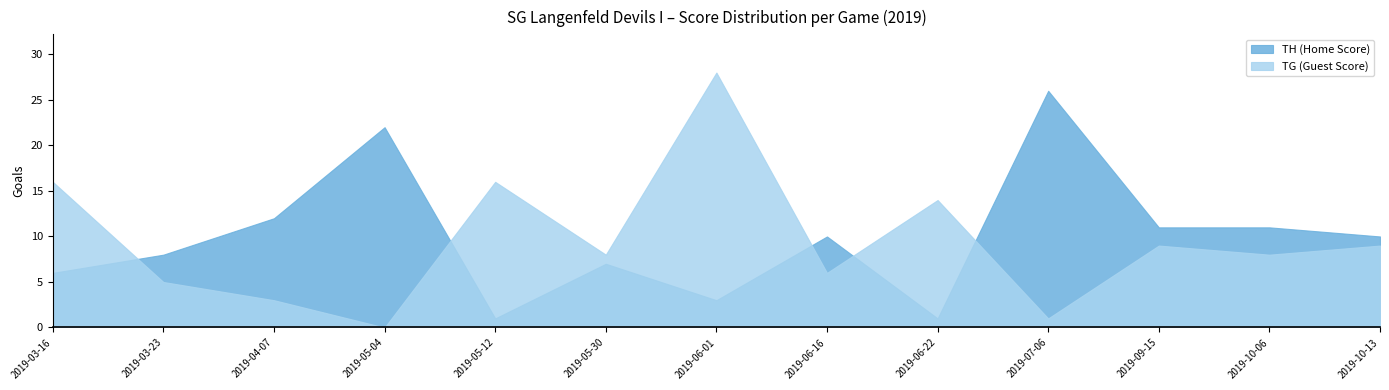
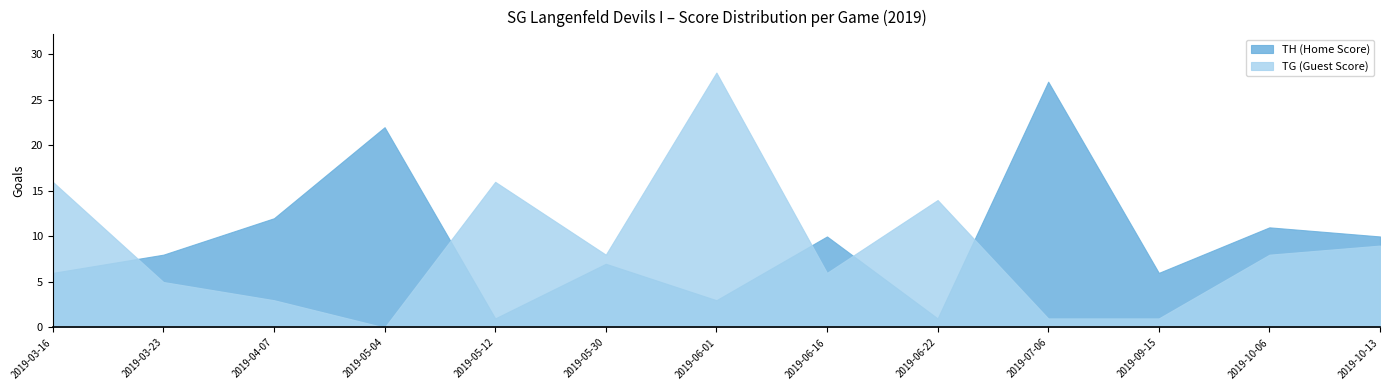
  {
    "TH (Home Score)": {
      "2019-03-16": 6,
      "2019-03-23": 8,
      "2019-04-07": 12,
      "2019-05-04": 22,
      "2019-05-12": 1,
      "2019-05-30": 7,
      "2019-06-01": 3,
      "2019-06-16": 10,
      "2019-06-22": 1,
-     "2019-07-06": 26,
-     "2019-09-15": 11,
+     "2019-07-06": 27,
+     "2019-09-15": 6,
      "2019-10-06": 11,
      "2019-10-13": 10
    },
    "TG (Guest Score)": {
      "2019-03-16": 16,
      "2019-03-23": 5,
      "2019-04-07": 3,
      "2019-05-04": 0,
      "2019-05-12": 16,
      "2019-05-30": 8,
      "2019-06-01": 28,
      "2019-06-16": 6,
      "2019-06-22": 14,
      "2019-07-06": 1,
-     "2019-09-15": 9,
+     "2019-09-15": 1,
      "2019-10-06": 8,
      "2019-10-13": 9
    }
  }
